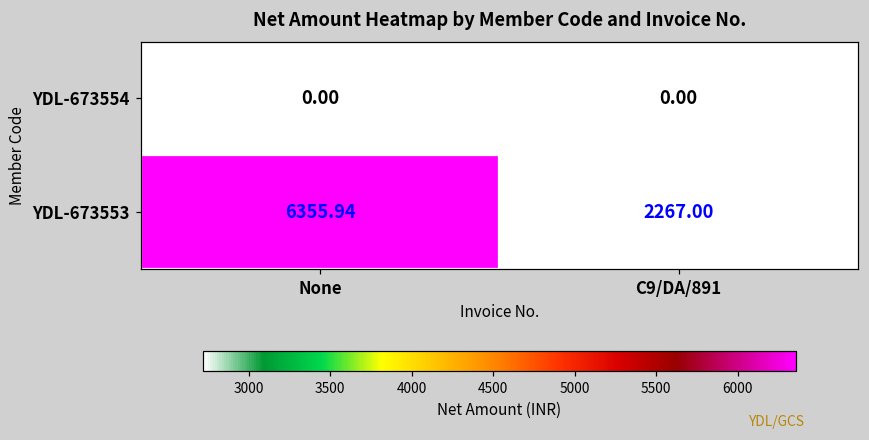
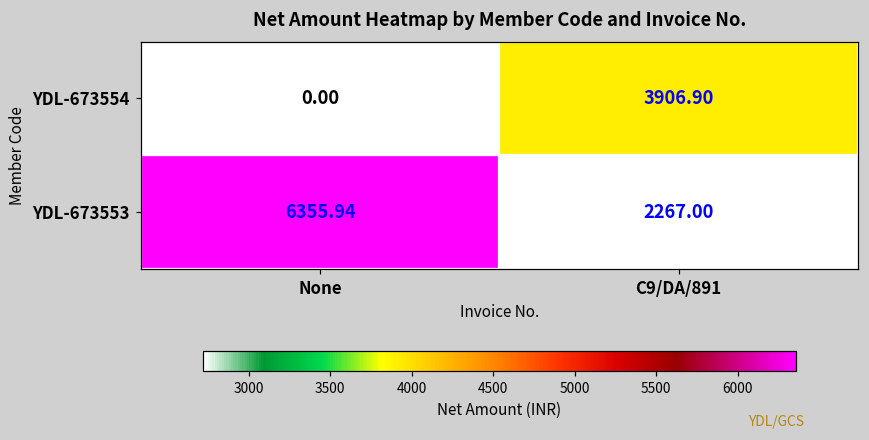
  {
    "YDL-673554": {
      "None": 0.00,
-     "C9/DA/891": 0.00
+     "C9/DA/891": 3906.90
    },
    "YDL-673553": {
      "None": 6355.94,
      "C9/DA/891": 2267.00
    }
  }
